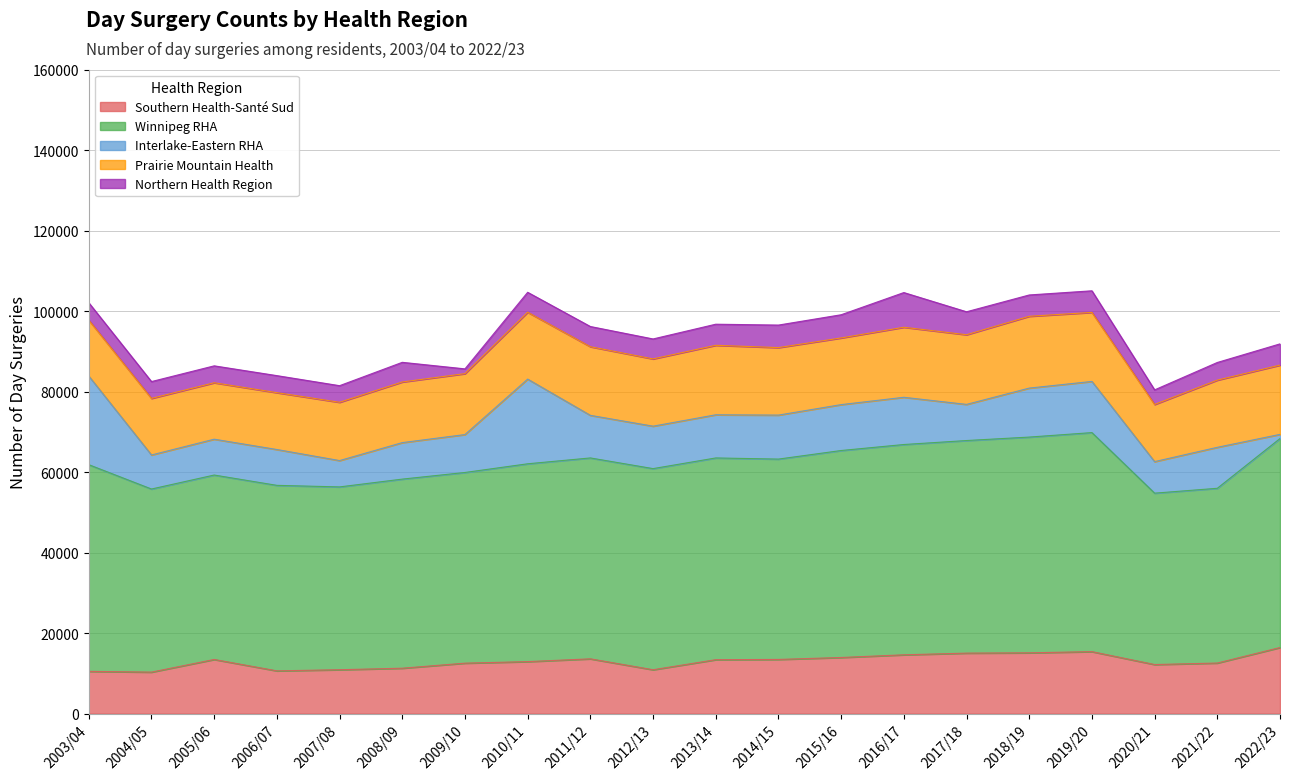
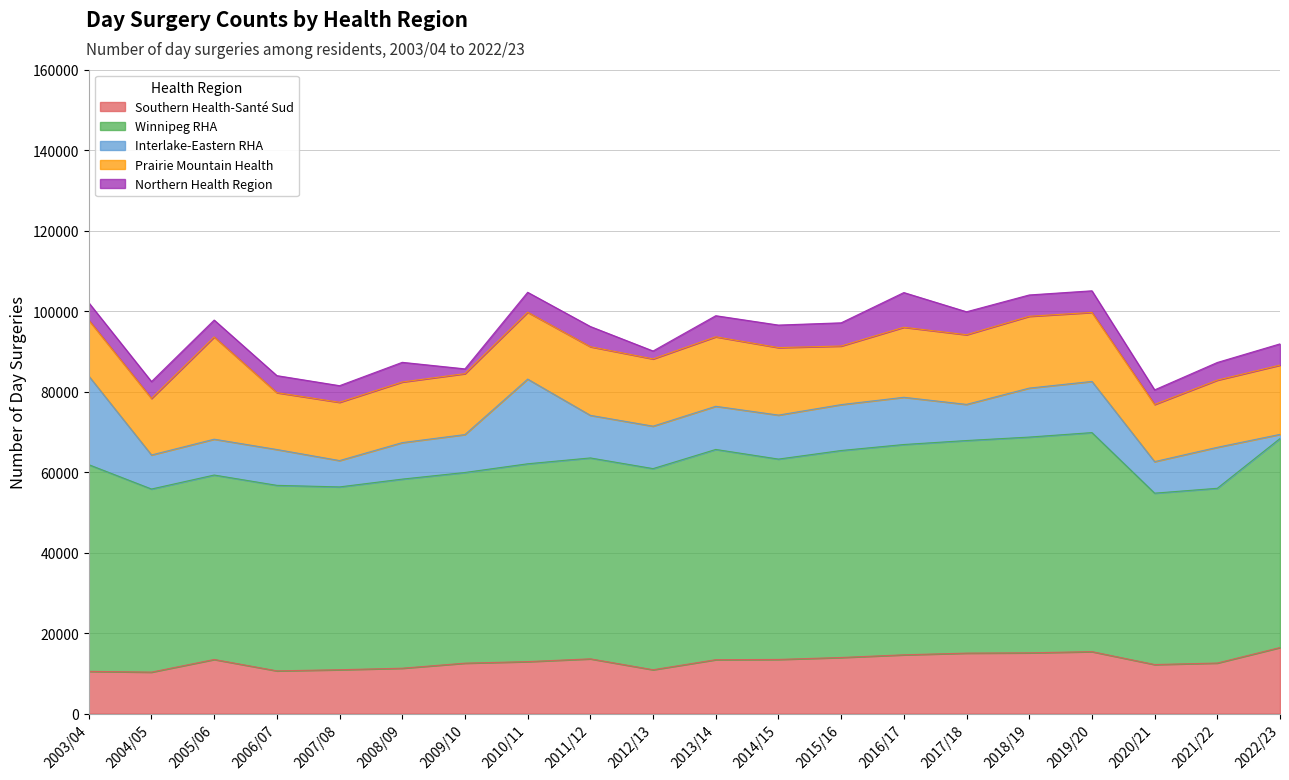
  {
    "Southern Health-Santé Sud": {
      "2003/04": 10000,
      "2004/05": 10000,
      "2005/06": 13000,
      "2006/07": 11000,
      "2007/08": 11000,
      "2008/09": 11000,
      "2009/10": 13000,
      "2010/11": 13000,
      "2011/12": 14000,
      "2012/13": 11000,
      "2013/14": 13000,
      "2014/15": 13000,
      "2015/16": 14000,
      "2016/17": 15000,
      "2017/18": 15000,
      "2018/19": 15000,
      "2019/20": 15000,
      "2020/21": 12000,
      "2021/22": 13000,
      "2022/23": 16000
    },
    "Winnipeg RHA": {
      "2003/04": 51000,
      "2004/05": 45000,
      "2005/06": 46000,
      "2006/07": 46000,
      "2007/08": 45000,
      "2008/09": 47000,
      "2009/10": 47000,
      "2010/11": 49000,
      "2011/12": 50000,
      "2012/13": 50000,
-     "2013/14": 50000,
+     "2013/14": 52000,
      "2014/15": 50000,
      "2015/16": 51000,
      "2016/17": 52000,
      "2017/18": 53000,
      "2018/19": 54000,
      "2019/20": 54000,
      "2020/21": 43000,
      "2021/22": 43000,
      "2022/23": 52000
    },
    "Interlake-Eastern RHA": {
      "2003/04": 22000,
      "2004/05": 8000,
      "2005/06": 9000,
      "2006/07": 9000,
      "2007/08": 7000,
      "2008/09": 9000,
      "2009/10": 9000,
      "2010/11": 21000,
      "2011/12": 11000,
      "2012/13": 11000,
      "2013/14": 11000,
      "2014/15": 11000,
      "2015/16": 11000,
      "2016/17": 12000,
      "2017/18": 9000,
      "2018/19": 12000,
      "2019/20": 13000,
      "2020/21": 8000,
      "2021/22": 10000,
      "2022/23": 1000
    },
    "Prairie Mountain Health": {
      "2003/04": 14000,
      "2004/05": 14000,
-     "2005/06": 14000,
+     "2005/06": 25000,
      "2006/07": 14000,
      "2007/08": 14000,
      "2008/09": 15000,
      "2009/10": 15000,
      "2010/11": 17000,
      "2011/12": 17000,
      "2012/13": 17000,
      "2013/14": 17000,
      "2014/15": 17000,
-     "2015/16": 17000,
+     "2015/16": 15000,
      "2016/17": 17000,
      "2017/18": 17000,
      "2018/19": 18000,
      "2019/20": 17000,
      "2020/21": 14000,
      "2021/22": 17000,
      "2022/23": 17000
    },
    "Northern Health Region": {
      "2003/04": 4000,
      "2004/05": 4000,
      "2005/06": 4000,
      "2006/07": 4000,
      "2007/08": 4000,
      "2008/09": 5000,
      "2009/10": 1000,
      "2010/11": 5000,
      "2011/12": 5000,
-     "2012/13": 5000,
+     "2012/13": 2000,
      "2013/14": 5000,
      "2014/15": 6000,
      "2015/16": 6000,
      "2016/17": 9000,
      "2017/18": 6000,
      "2018/19": 5000,
      "2019/20": 5000,
      "2020/21": 4000,
      "2021/22": 4000,
      "2022/23": 5000
    }
  }
